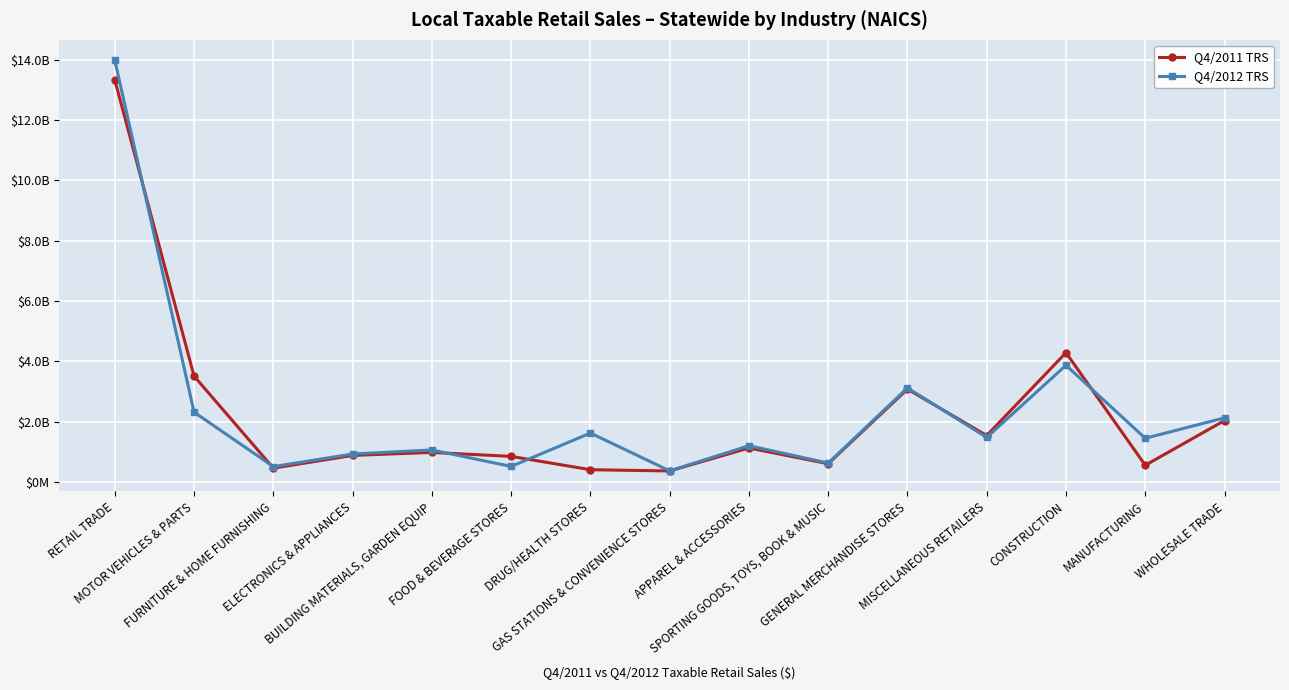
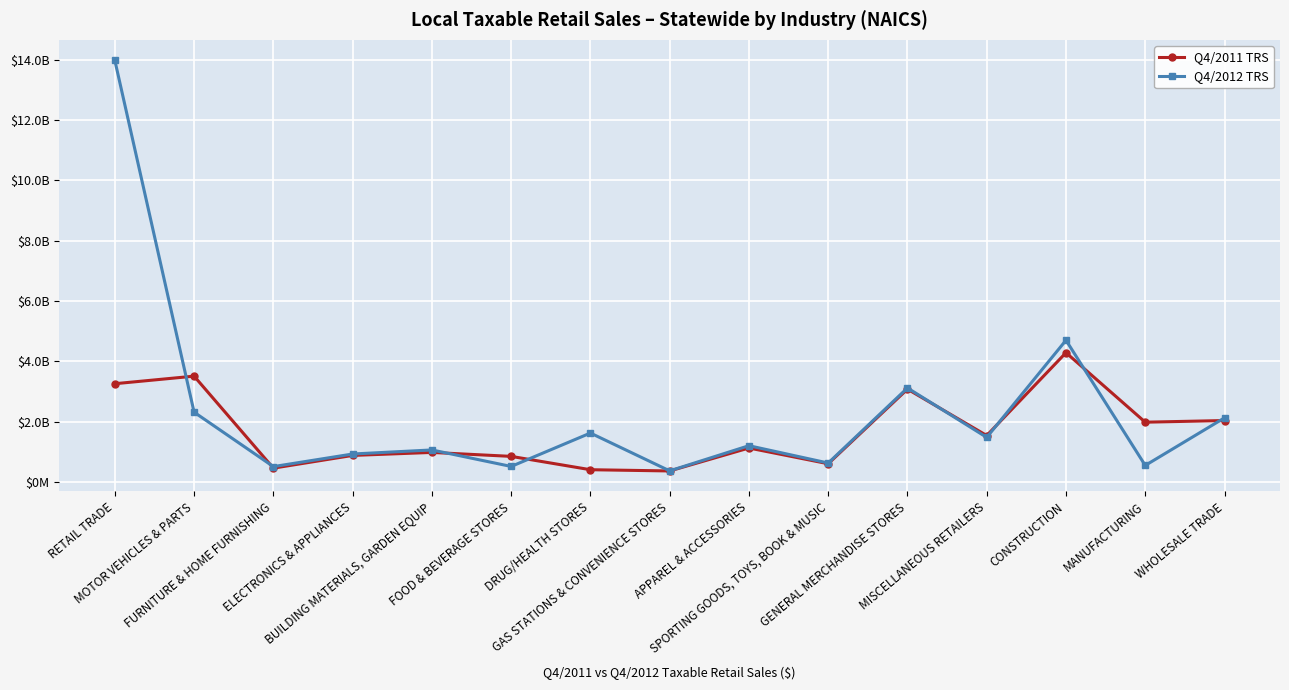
  {
    "Q4/2011 TRS": {
-     "RETAIL TRADE": "$13300000000",
+     "RETAIL TRADE": "$3300000000",
      "MOTOR VEHICLES & PARTS": "$3500000000",
      "FOOD & BEVERAGE STORES": "$900000000",
      "DRUG/HEALTH STORES": "$400000000",
      "CONSTRUCTION": "$4300000000",
-     "MANUFACTURING": "$600000000",
+     "MANUFACTURING": "$2000000000",
      "WHOLESALE TRADE": "$2000000000"
    },
    "Q4/2012 TRS": {
      "RETAIL TRADE": "$14000000000",
      "MOTOR VEHICLES & PARTS": "$2300000000",
      "FOOD & BEVERAGE STORES": "$500000000",
      "DRUG/HEALTH STORES": "$1600000000",
-     "CONSTRUCTION": "$3900000000",
-     "MANUFACTURING": "$1500000000",
+     "CONSTRUCTION": "$4700000000",
+     "MANUFACTURING": "$600000000",
      "WHOLESALE TRADE": "$2100000000"
    }
  }
